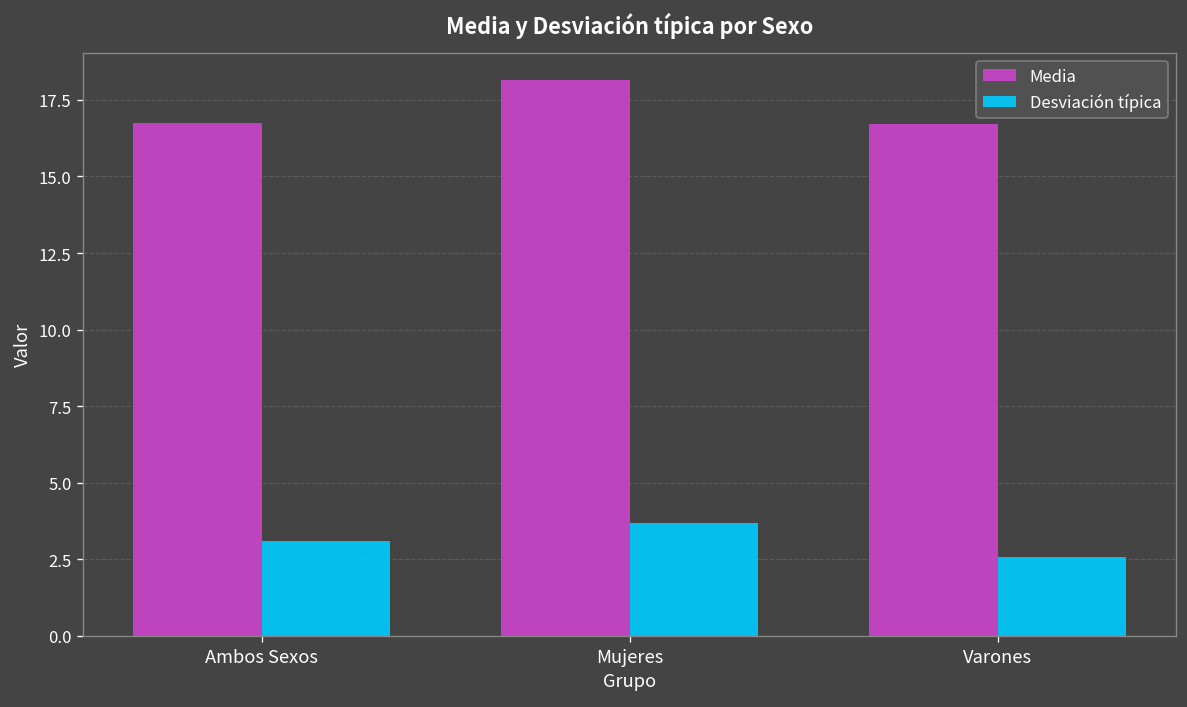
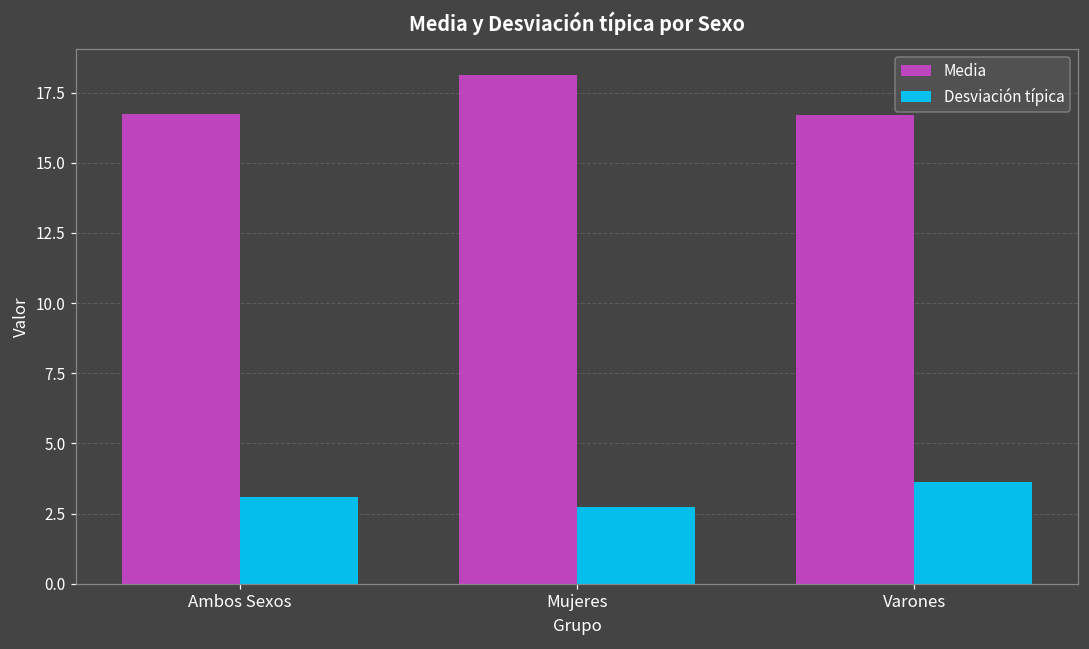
  {
    "Media": {
      "Ambos Sexos": 16.7,
      "Mujeres": 18.1,
      "Varones": 16.7
    },
    "Desviación típica": {
      "Ambos Sexos": 3.1,
-     "Mujeres": 3.7,
-     "Varones": 2.6
+     "Mujeres": 2.8,
+     "Varones": 3.6
    }
  }
